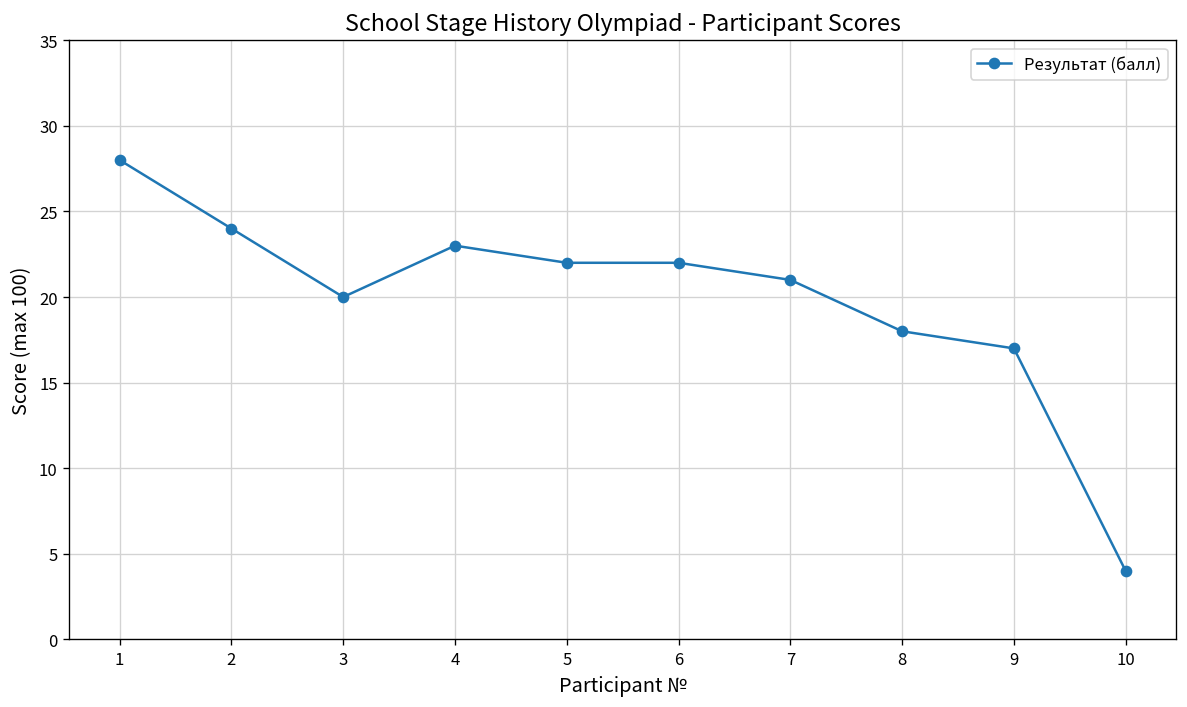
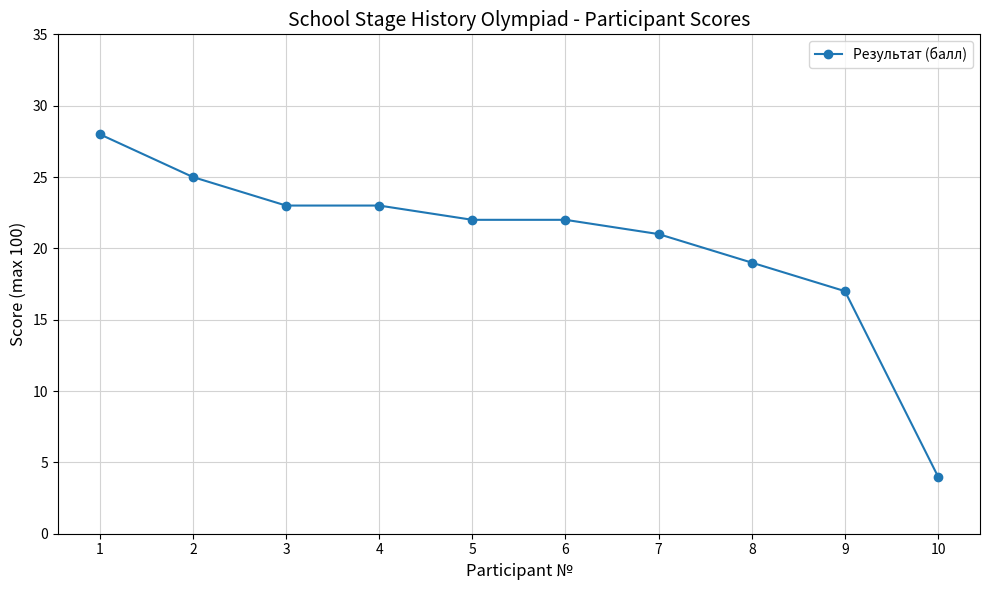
  {
    "1": 28,
-   "2": 24,
-   "3": 20,
+   "2": 25,
+   "3": 23,
    "4": 23,
    "5": 22,
    "6": 22,
    "7": 21,
-   "8": 18,
+   "8": 19,
    "9": 17,
    "10": 4
  }
